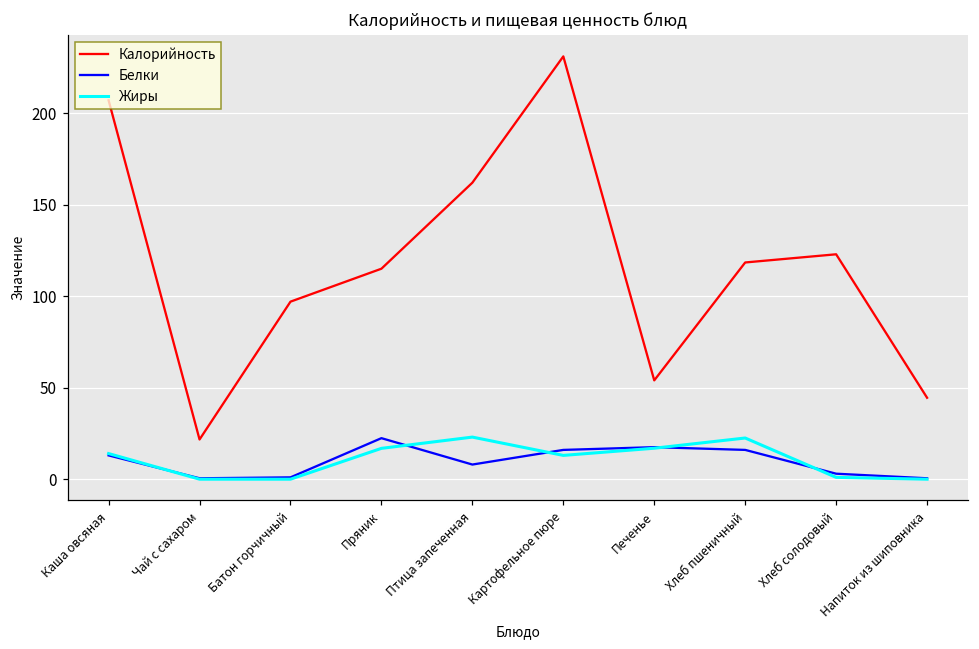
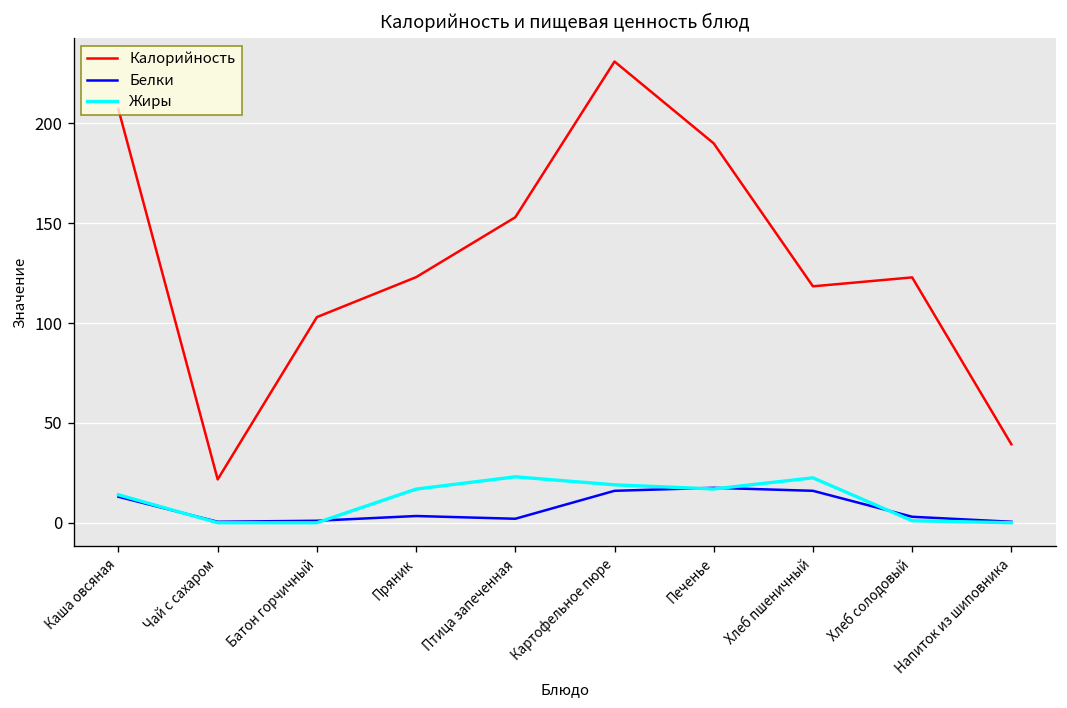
  {
    "Калорийность": {
      "Чай с сахаром": 22,
-     "Батон горчичный": 97,
-     "Пряник": 115,
-     "Птица запеченная": 162,
+     "Батон горчичный": 103,
+     "Пряник": 123,
+     "Птица запеченная": 153,
      "Картофельное пюре": 231,
-     "Печенье": 54,
+     "Печенье": 190,
      "Хлеб пшеничный": 118,
      "Хлеб солодовый": 123,
-     "Напиток из шиповника": 45
+     "Напиток из шиповника": 39
    },
    "Белки": {
-     "Пряник": 22,
-     "Птица запеченная": 8,
+     "Пряник": 3,
+     "Птица запеченная": 2,
      "Картофельное пюре": 16,
      "Хлеб пшеничный": 16,
      "Хлеб солодовый": 3
    },
    "Жиры": {
      "Пряник": 17,
      "Птица запеченная": 23,
-     "Картофельное пюре": 13,
+     "Картофельное пюре": 19,
      "Хлеб пшеничный": 23,
      "Хлеб солодовый": 1
    }
  }
